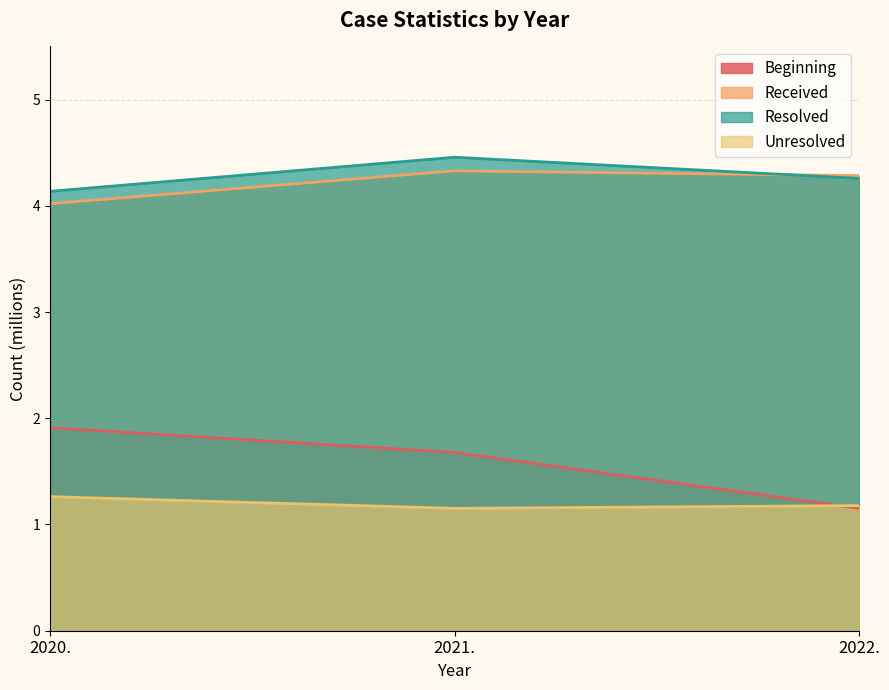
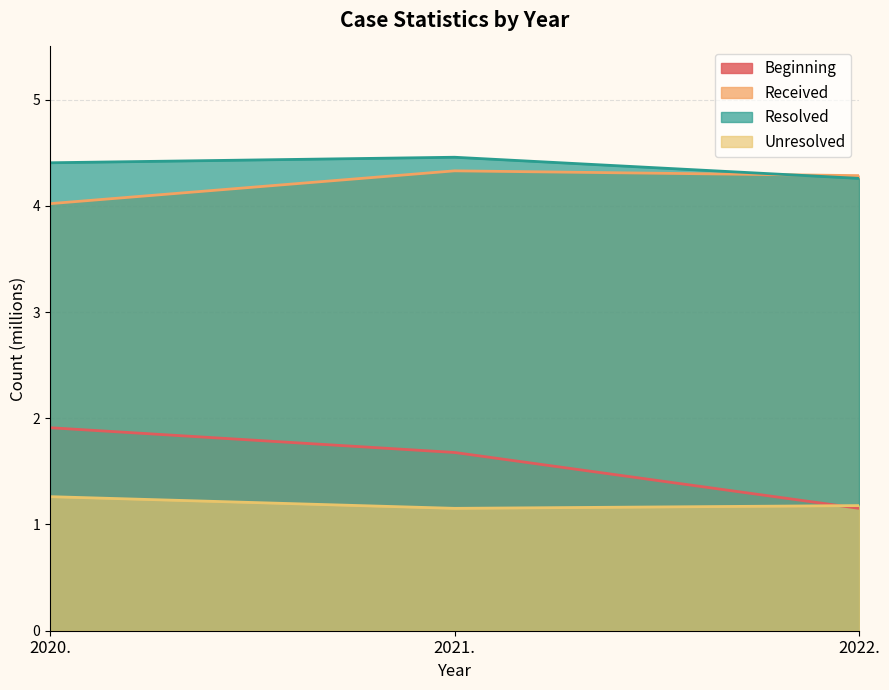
  {
    "Beginning": {
      "2020.": 1.91,
      "2021.": 1.68,
      "2022.": 1.15
    },
    "Resolved": {
-     "2020.": 4.14,
+     "2020.": 4.41,
      "2021.": 4.46,
      "2022.": 4.26
    }
  }
